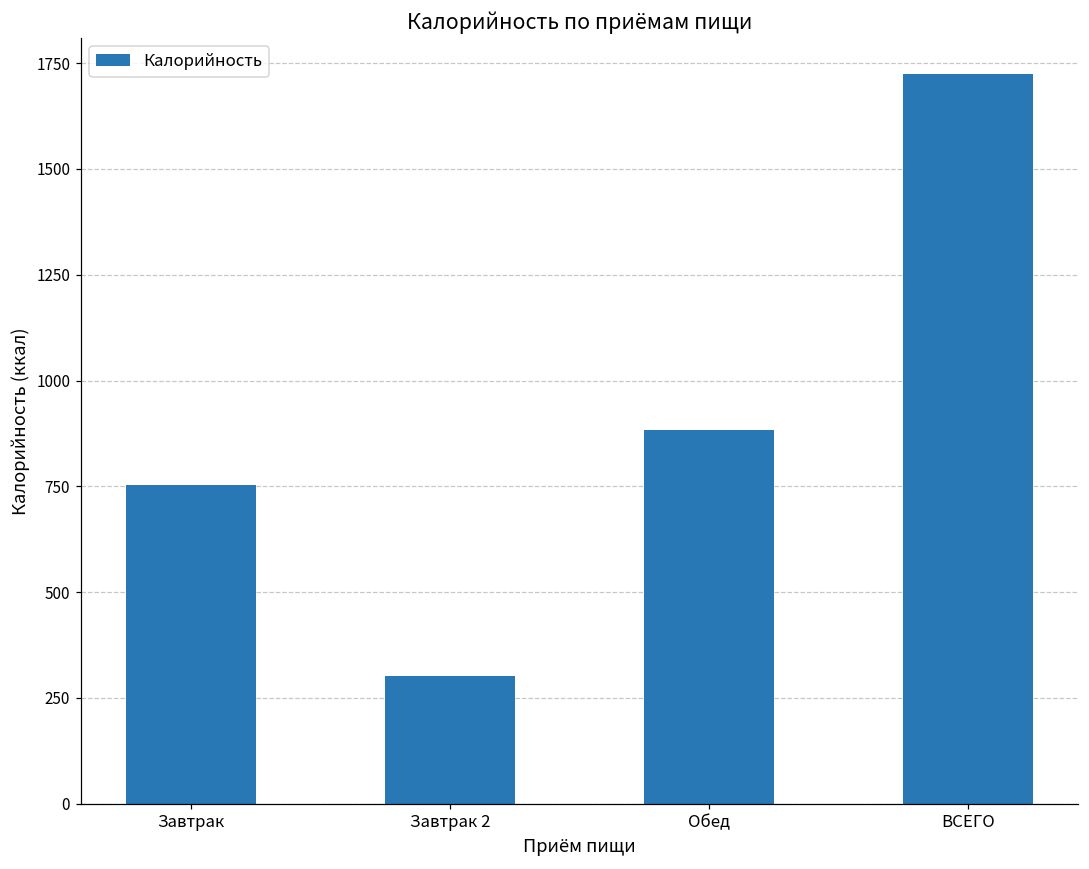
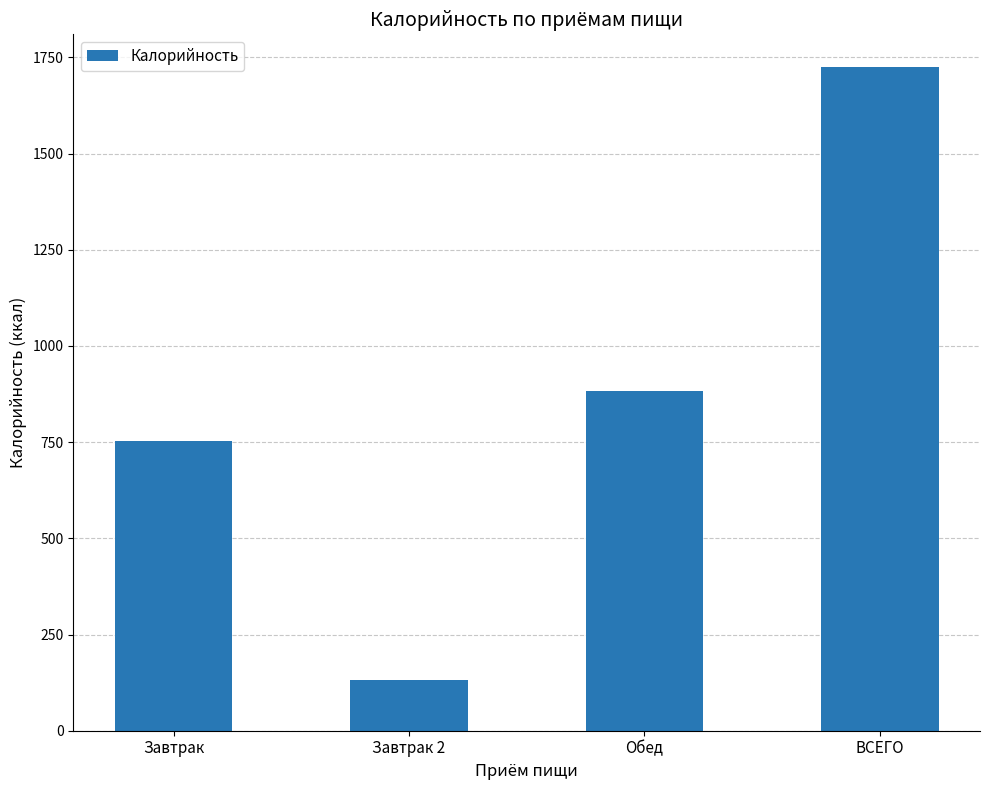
  {
    "Завтрак": 750,
-   "Завтрак 2": 300,
+   "Завтрак 2": 130,
    "Обед": 880,
    "ВСЕГО": 1720
  }
